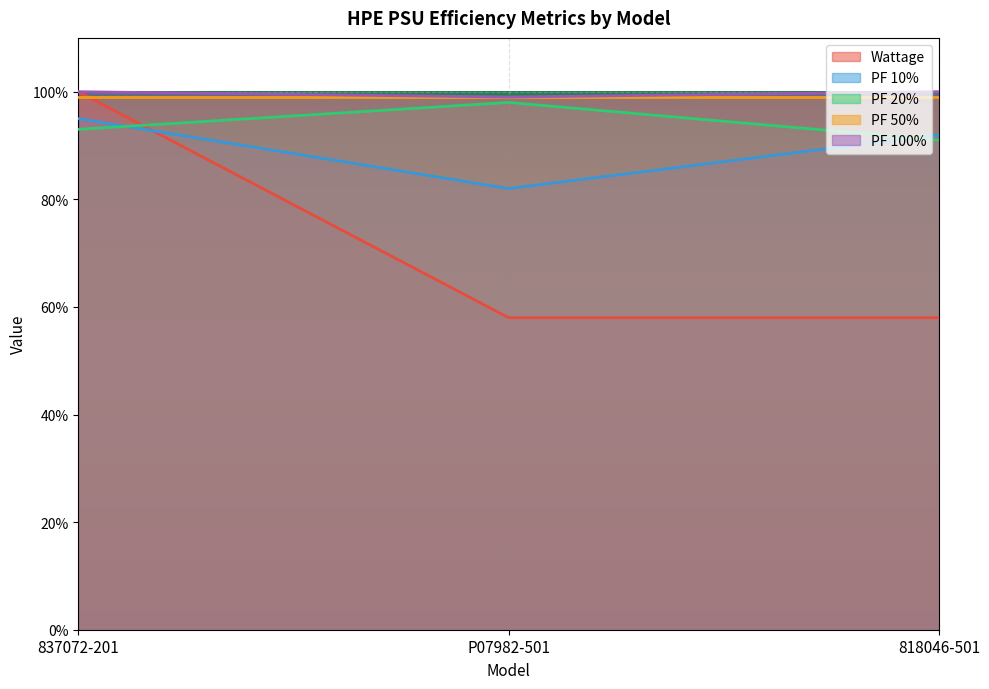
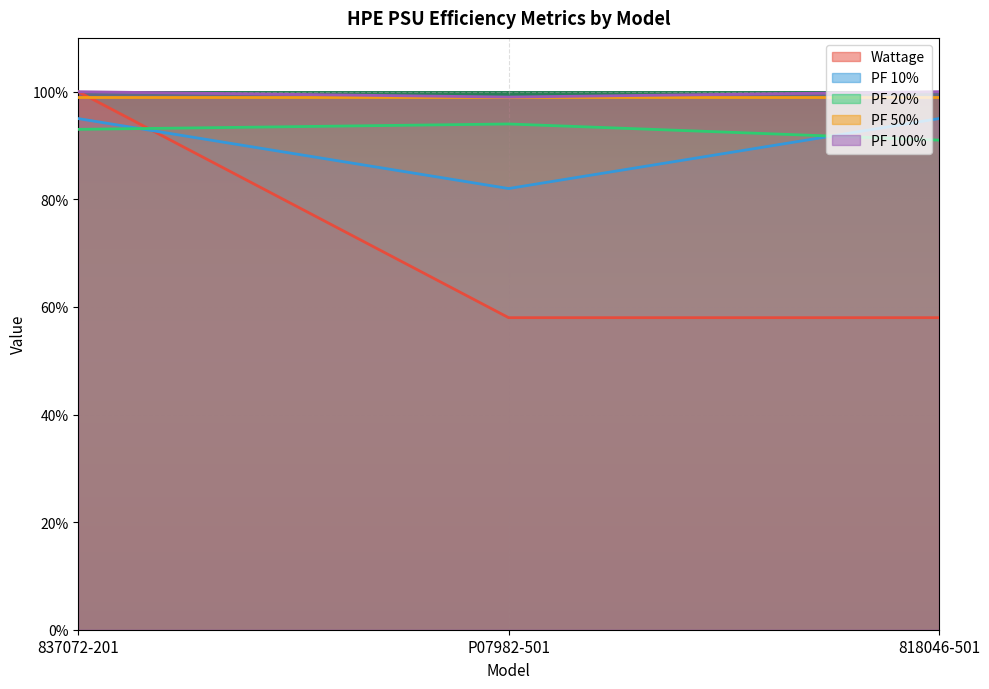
  {
    "Wattage": {
      "P07982-501": "58%",
      "818046-501": "58%"
    },
    "PF 10%": {
      "837072-201": "95%",
      "P07982-501": "82%",
-     "818046-501": "92%"
+     "818046-501": "95%"
    },
    "PF 20%": {
      "837072-201": "93%",
-     "P07982-501": "98%",
+     "P07982-501": "94%",
      "818046-501": "91%"
    },
    "PF 50%": {
      "837072-201": "99%",
      "818046-501": "99%"
    },
    "PF 100%": {
      "818046-501": "100%"
    }
  }
